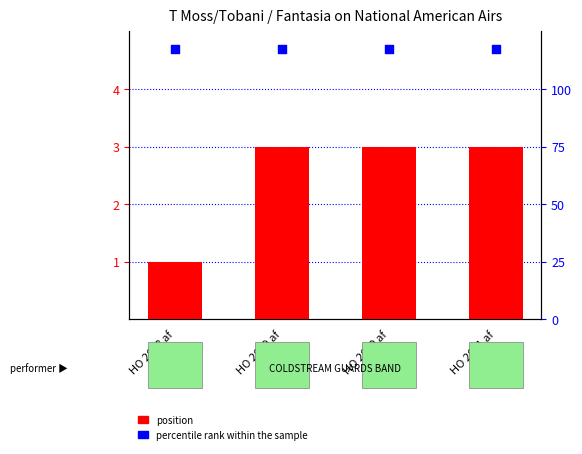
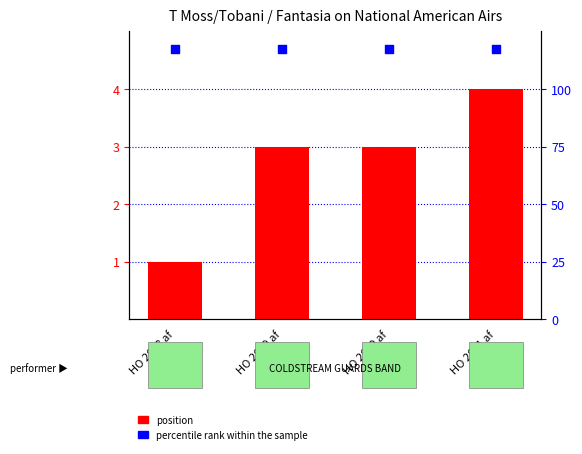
  {
    "position": {
      "HO 2608 af": 1,
      "HO 2609 af": 3,
      "HO 2610 af": 3,
-     "HO 2611 af": 3
+     "HO 2611 af": 4
    }
  }
